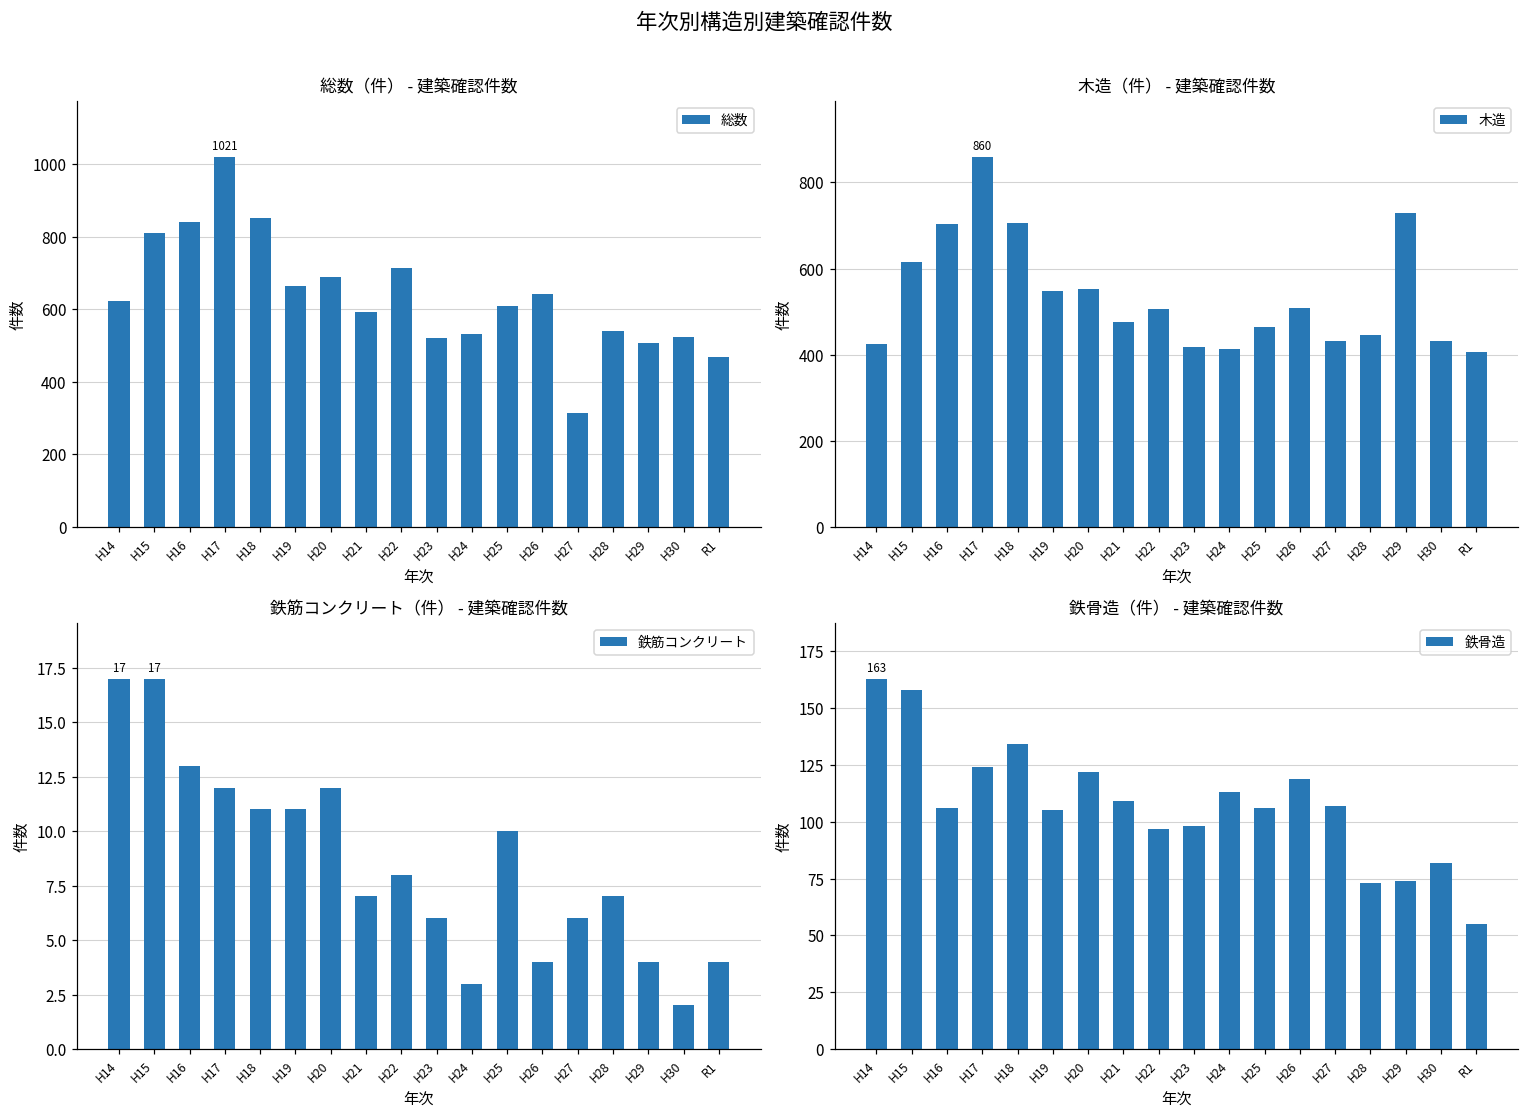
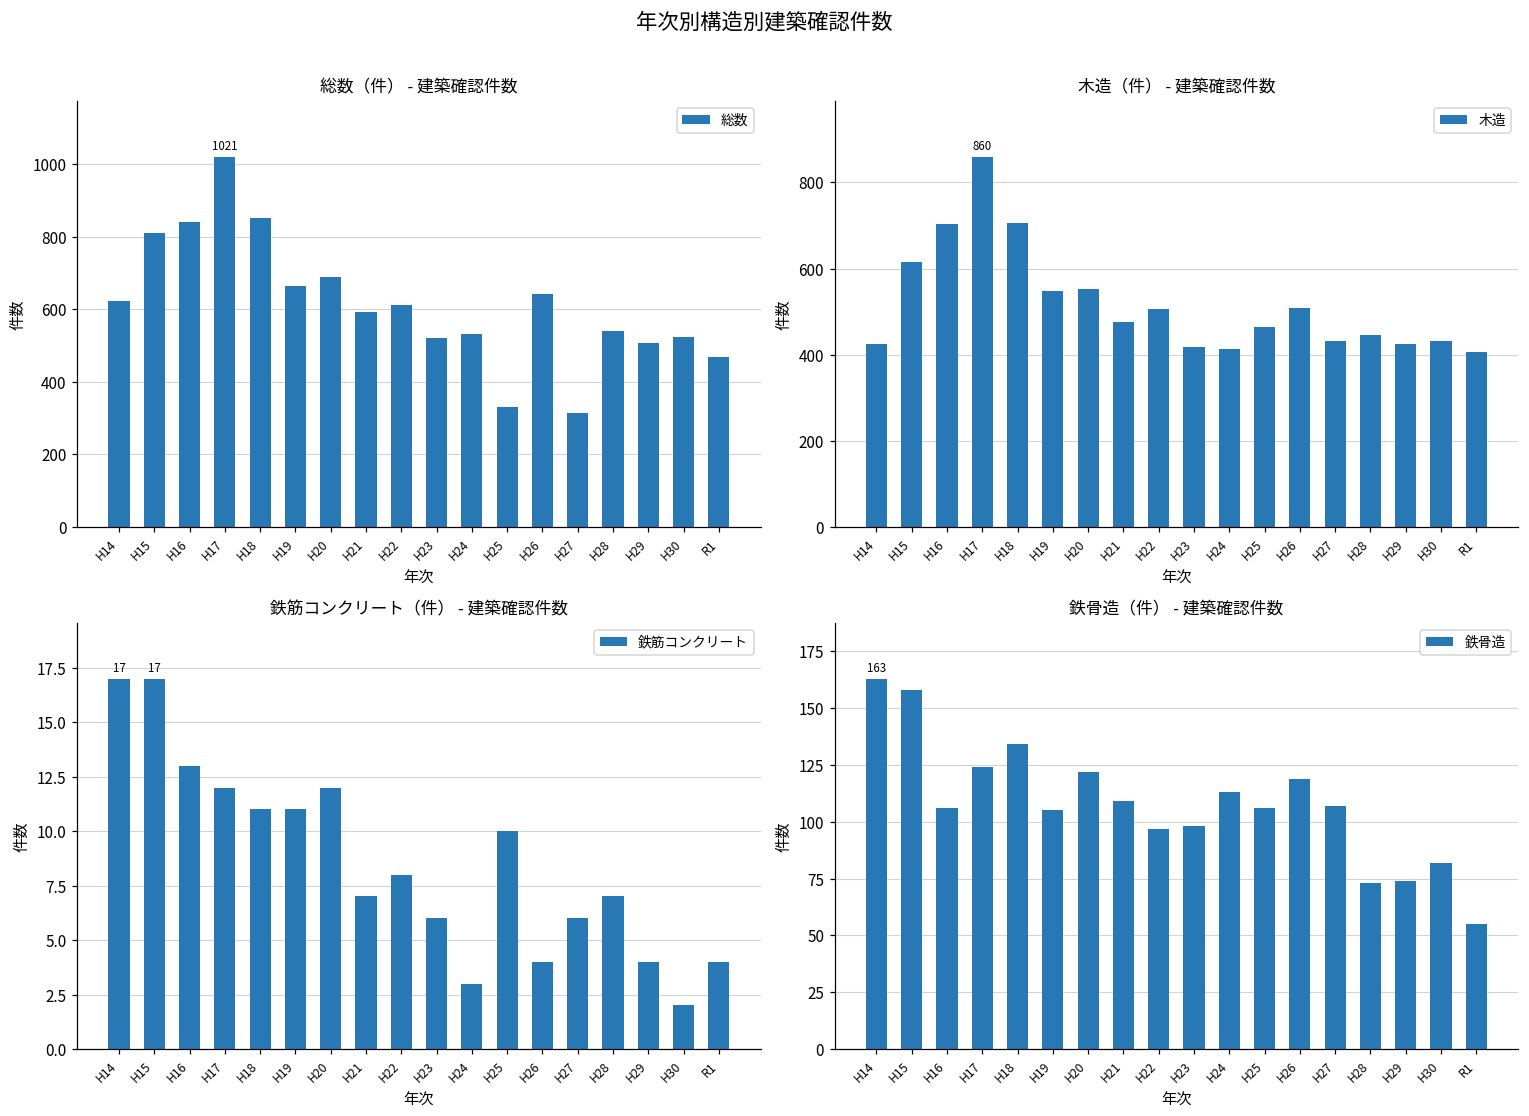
  {
    "総数（件） - 建築確認件数": {
      "H14": 620,
      "H15": 810,
      "H16": 840,
      "H18": 850,
      "H19": 670,
      "H20": 690,
      "H21": 590,
-     "H22": 710,
+     "H22": 610,
      "H23": 520,
      "H24": 530,
-     "H25": 610,
+     "H25": 330,
      "H26": 640,
      "H27": 310,
      "H28": 540,
      "H29": 510,
      "H30": 530,
      "R1": 470
    },
    "木造（件） - 建築確認件数": {
      "H14": 430,
      "H15": 620,
      "H16": 700,
      "H18": 710,
      "H19": 550,
      "H20": 550,
      "H21": 480,
      "H22": 510,
      "H23": 420,
      "H24": 410,
      "H25": 470,
      "H26": 510,
      "H27": 430,
      "H28": 450,
-     "H29": 730,
+     "H29": 430,
      "H30": 430,
      "R1": 410
    },
    "鉄筋コンクリート（件） - 建築確認件数": {
      "H14": 17,
      "H15": 17
    },
    "鉄骨造（件） - 建築確認件数": {
      "H14": 163
    }
  }
